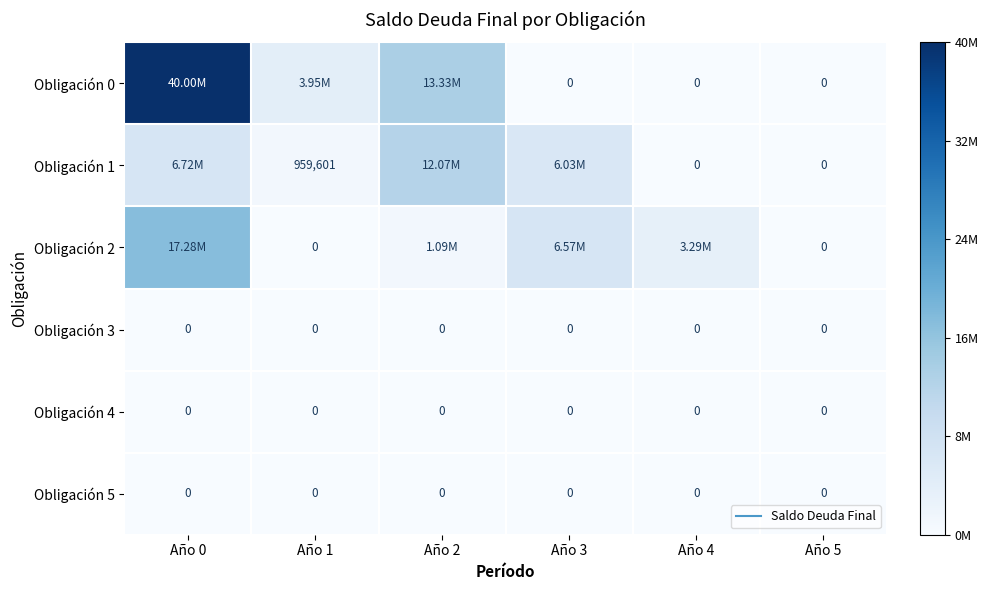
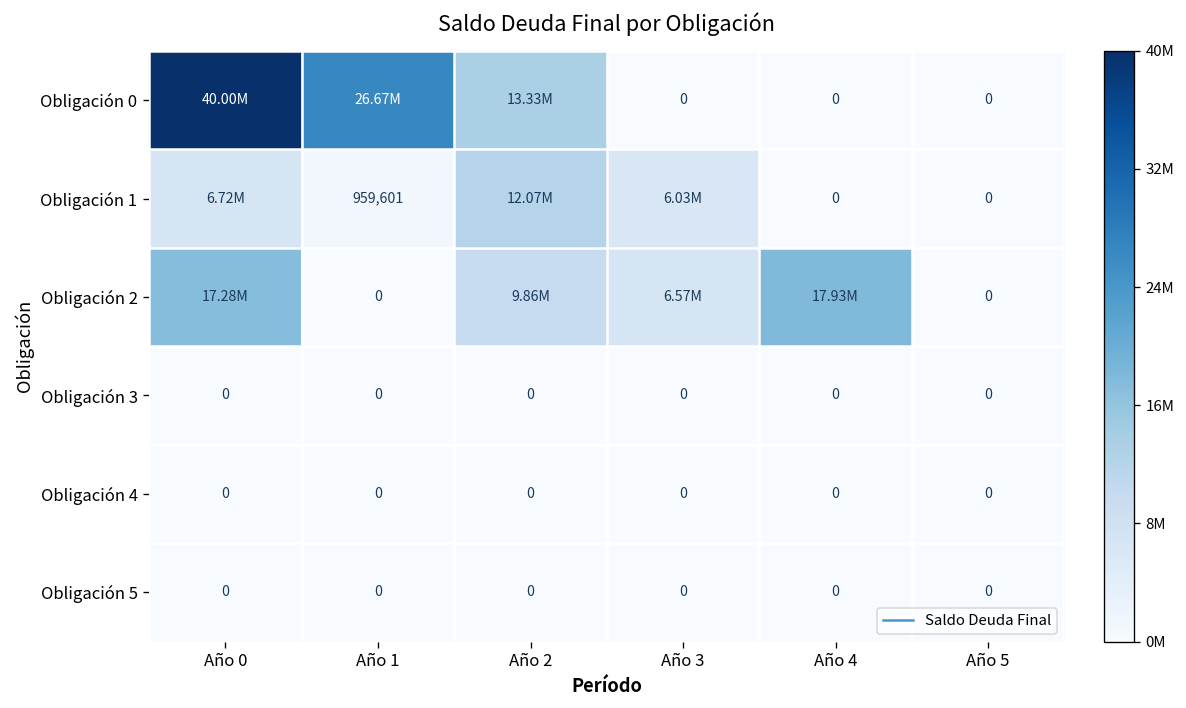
  {
    "Obligación 0": {
      "Año 0": "40.00M",
-     "Año 1": "3.95M",
+     "Año 1": "26.67M",
      "Año 2": "13.33M",
      "Año 3": "0",
      "Año 4": "0",
      "Año 5": "0"
    },
    "Obligación 1": {
      "Año 0": "6.72M",
      "Año 1": "959,601",
      "Año 2": "12.07M",
      "Año 3": "6.03M",
      "Año 4": "0",
      "Año 5": "0"
    },
    "Obligación 2": {
      "Año 0": "17.28M",
      "Año 1": "0",
-     "Año 2": "1.09M",
+     "Año 2": "9.86M",
      "Año 3": "6.57M",
-     "Año 4": "3.29M",
+     "Año 4": "17.93M",
      "Año 5": "0"
    },
    "Obligación 3": {
      "Año 0": "0",
      "Año 1": "0",
      "Año 2": "0",
      "Año 3": "0",
      "Año 4": "0",
      "Año 5": "0"
    },
    "Obligación 4": {
      "Año 0": "0",
      "Año 1": "0",
      "Año 2": "0",
      "Año 3": "0",
      "Año 4": "0",
      "Año 5": "0"
    },
    "Obligación 5": {
      "Año 0": "0",
      "Año 1": "0",
      "Año 2": "0",
      "Año 3": "0",
      "Año 4": "0",
      "Año 5": "0"
    }
  }
